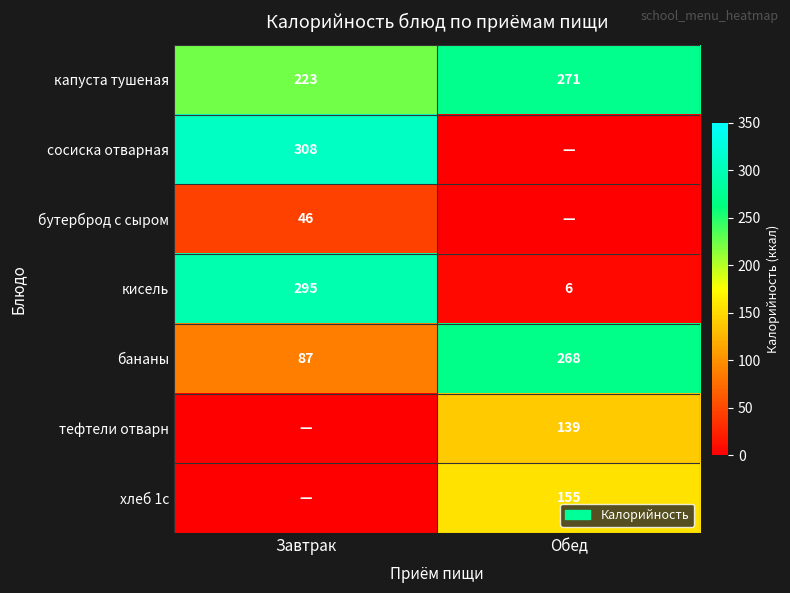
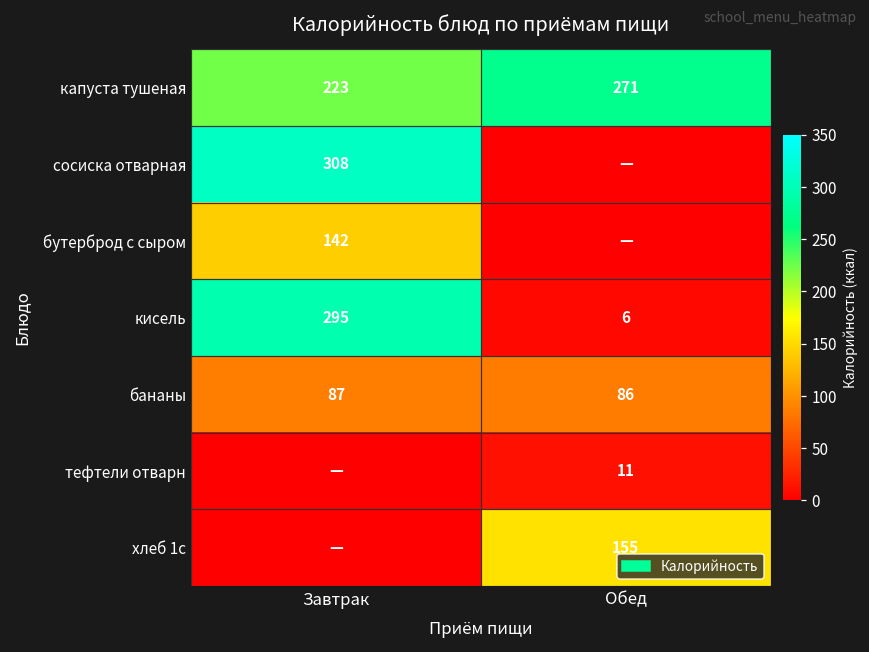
  {
    "капуста тушеная": {
      "Завтрак": 223,
      "Обед": 271
    },
    "сосиска отварная": {
      "Завтрак": 308
    },
    "бутерброд с сыром": {
-     "Завтрак": 46
+     "Завтрак": 142
    },
    "кисель": {
      "Завтрак": 295,
      "Обед": 6
    },
    "бананы": {
      "Завтрак": 87,
-     "Обед": 268
+     "Обед": 86
    },
    "тефтели отварн": {
-     "Обед": 139
+     "Обед": 11
    }
  }
